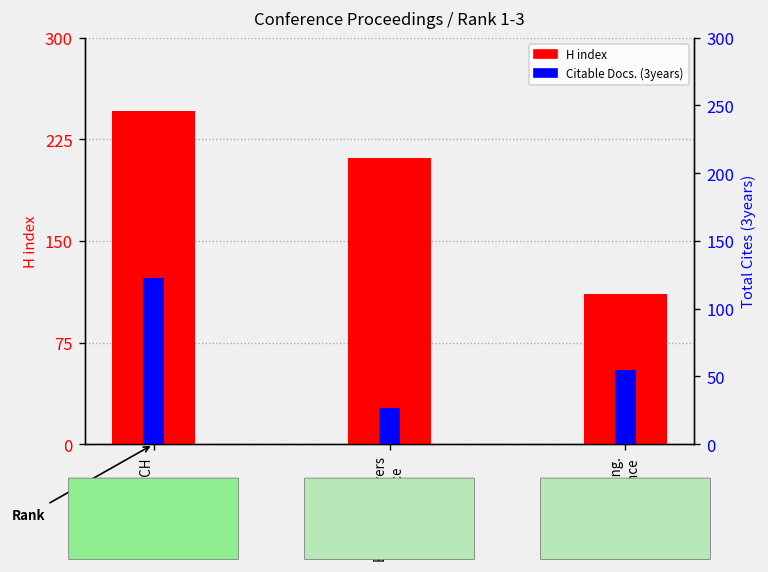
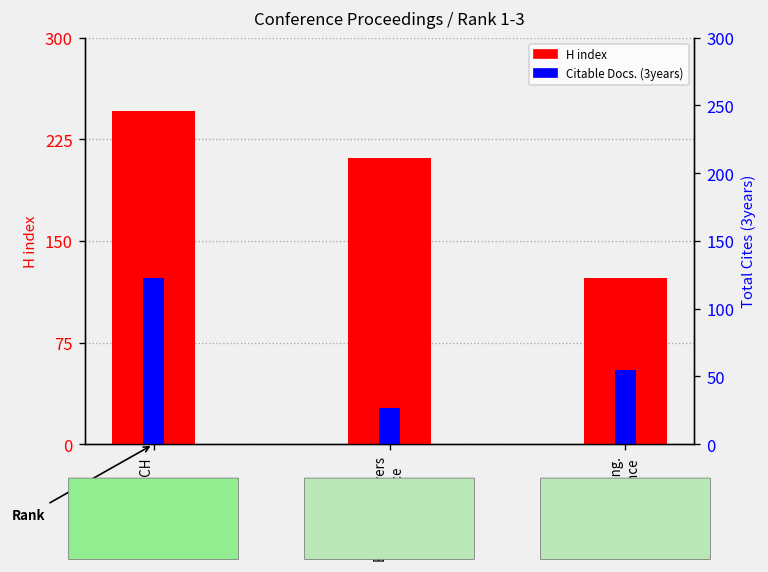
  {
    "H index": {
      "INTERSPEECH 2006": 246,
      "Boundary Layers & Turbulence": 211,
-     "Timber Eng. Conference": 111
+     "Timber Eng. Conference": 123
    }
  }
